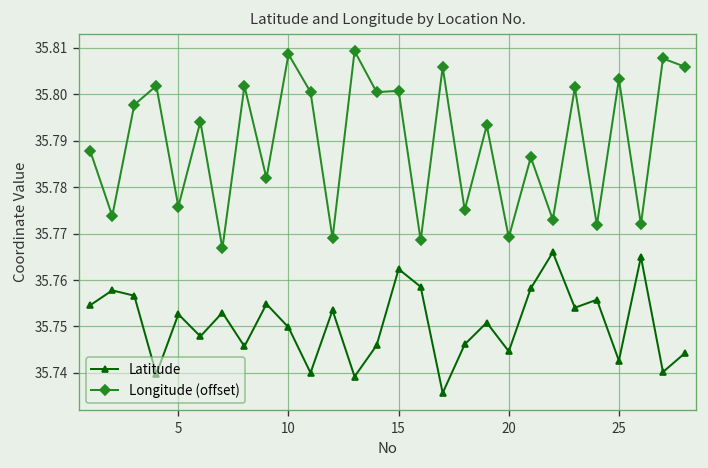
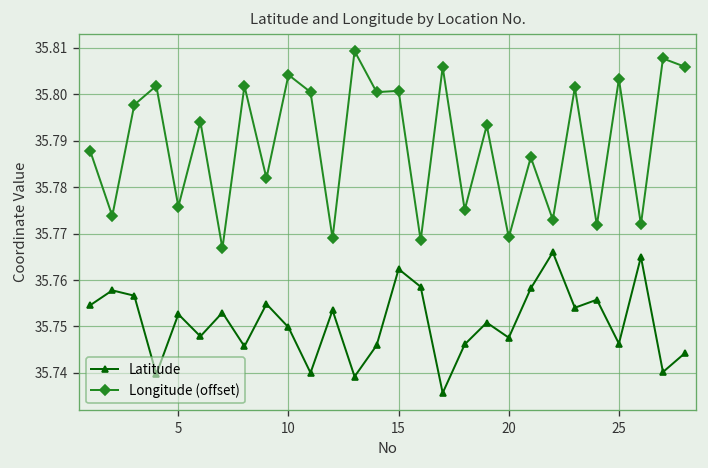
  {
    "Latitude": {
      "5": 35.753,
      "10": 35.750,
      "15": 35.762,
-     "20": 35.745,
-     "25": 35.743
+     "20": 35.748,
+     "25": 35.746
    },
    "Longitude (offset)": {
      "5": 35.776,
-     "10": 35.809,
+     "10": 35.804,
      "15": 35.801,
      "20": 35.769,
      "25": 35.803
    }
  }
